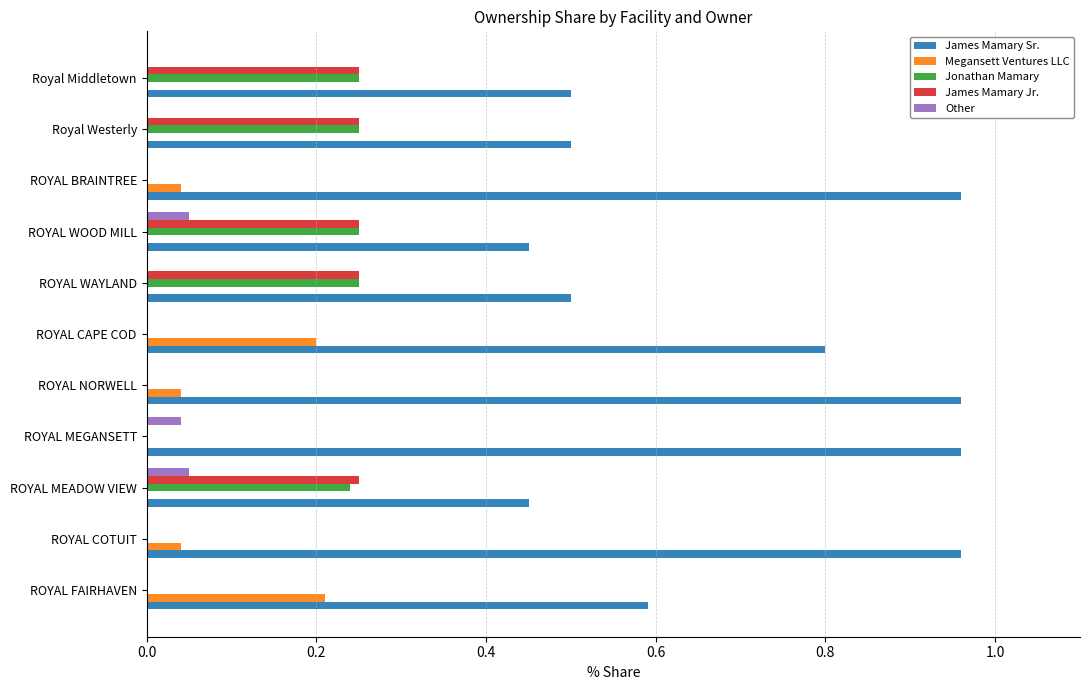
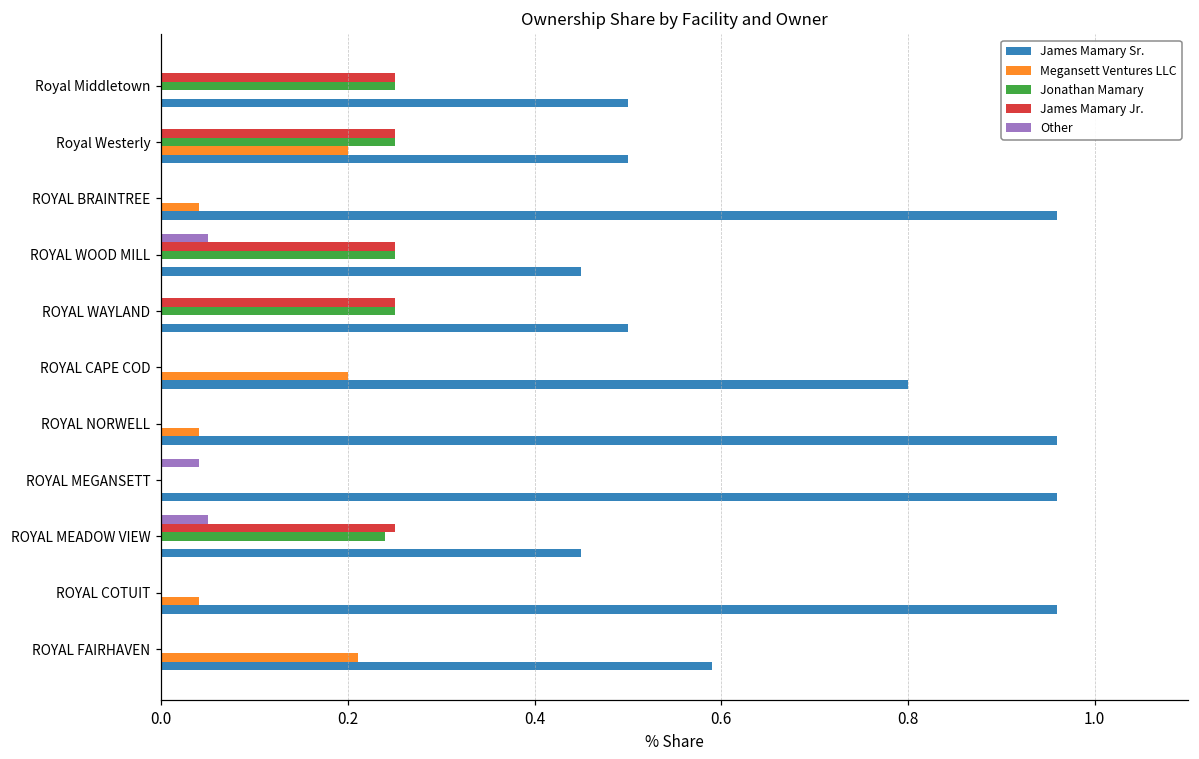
  {
    "James Mamary Sr.": {
      "Royal Middletown": 0.5,
      "Royal Westerly": 0.5,
      "ROYAL BRAINTREE": 0.96,
      "ROYAL WOOD MILL": 0.45,
      "ROYAL WAYLAND": 0.5,
      "ROYAL CAPE COD": 0.8,
      "ROYAL NORWELL": 0.96,
      "ROYAL MEGANSETT": 0.96,
      "ROYAL MEADOW VIEW": 0.45,
      "ROYAL COTUIT": 0.96,
      "ROYAL FAIRHAVEN": 0.59
    },
    "Megansett Ventures LLC": {
      "Royal Middletown": 0.0,
-     "Royal Westerly": 0.0,
+     "Royal Westerly": 0.2,
      "ROYAL BRAINTREE": 0.04,
      "ROYAL WOOD MILL": 0.0,
      "ROYAL WAYLAND": 0.0,
      "ROYAL CAPE COD": 0.2,
      "ROYAL NORWELL": 0.04,
      "ROYAL MEGANSETT": 0.0,
      "ROYAL MEADOW VIEW": 0.0,
      "ROYAL COTUIT": 0.04,
      "ROYAL FAIRHAVEN": 0.21
    },
    "Jonathan Mamary": {
      "Royal Middletown": 0.25,
      "Royal Westerly": 0.25,
      "ROYAL BRAINTREE": 0.0,
      "ROYAL WOOD MILL": 0.25,
      "ROYAL WAYLAND": 0.25,
      "ROYAL CAPE COD": 0.0,
      "ROYAL NORWELL": 0.0,
      "ROYAL MEGANSETT": 0.0,
      "ROYAL MEADOW VIEW": 0.24,
      "ROYAL COTUIT": 0.0,
      "ROYAL FAIRHAVEN": 0.0
    },
    "James Mamary Jr.": {
      "Royal Middletown": 0.25,
      "Royal Westerly": 0.25,
      "ROYAL BRAINTREE": 0.0,
      "ROYAL WOOD MILL": 0.25,
      "ROYAL WAYLAND": 0.25,
      "ROYAL CAPE COD": 0.0,
      "ROYAL NORWELL": 0.0,
      "ROYAL MEGANSETT": 0.0,
      "ROYAL MEADOW VIEW": 0.25,
      "ROYAL COTUIT": 0.0,
      "ROYAL FAIRHAVEN": 0.0
    },
    "Other": {
      "Royal Middletown": 0.0,
      "Royal Westerly": 0.0,
      "ROYAL BRAINTREE": 0.0,
      "ROYAL WOOD MILL": 0.05,
      "ROYAL WAYLAND": 0.0,
      "ROYAL CAPE COD": 0.0,
      "ROYAL NORWELL": 0.0,
      "ROYAL MEGANSETT": 0.04,
      "ROYAL MEADOW VIEW": 0.05,
      "ROYAL COTUIT": 0.0,
      "ROYAL FAIRHAVEN": 0.0
    }
  }
